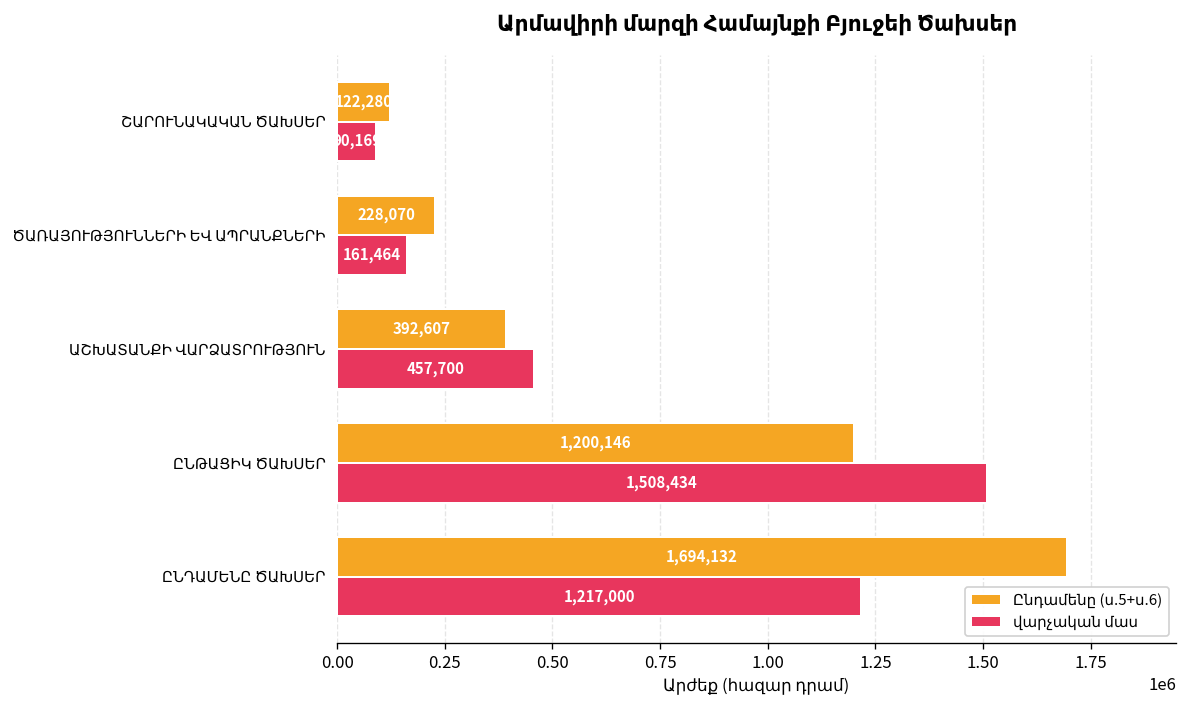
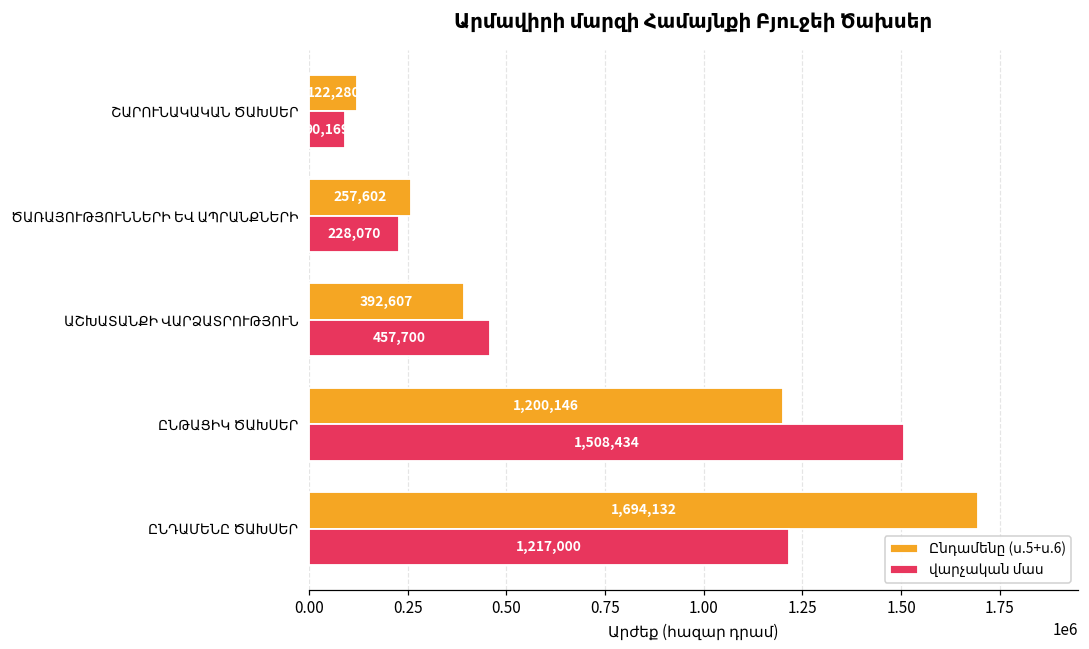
  {
    "Ընդամենը (ս.5+ս.6)": {
      "ՇԱՐՈՒՆԱԿԱԿԱՆ ԾԱԽՍԵՐ": "122,280",
-     "ԾԱՌԱՅՈՒԹՅՈՒՆՆԵՐԻ ԵՎ ԱՊՐԱՆՔՆԵՐԻ": "228,070",
+     "ԾԱՌԱՅՈՒԹՅՈՒՆՆԵՐԻ ԵՎ ԱՊՐԱՆՔՆԵՐԻ": "257,602",
      "ԱՇԽԱՏԱՆՔԻ ՎԱՐՁԱՏՐՈՒԹՅՈՒՆ": "392,607",
      "ԸՆԹԱՑԻԿ ԾԱԽՍԵՐ": "1,200,146",
      "ԸՆԴԱՄԵՆԸ ԾԱԽՍԵՐ": "1,694,132"
    },
    "վարչական մաս": {
      "ՇԱՐՈՒՆԱԿԱԿԱՆ ԾԱԽՍԵՐ": "90,169",
-     "ԾԱՌԱՅՈՒԹՅՈՒՆՆԵՐԻ ԵՎ ԱՊՐԱՆՔՆԵՐԻ": "161,464",
+     "ԾԱՌԱՅՈՒԹՅՈՒՆՆԵՐԻ ԵՎ ԱՊՐԱՆՔՆԵՐԻ": "228,070",
      "ԱՇԽԱՏԱՆՔԻ ՎԱՐՁԱՏՐՈՒԹՅՈՒՆ": "457,700",
      "ԸՆԹԱՑԻԿ ԾԱԽՍԵՐ": "1,508,434",
      "ԸՆԴԱՄԵՆԸ ԾԱԽՍԵՐ": "1,217,000"
    }
  }
